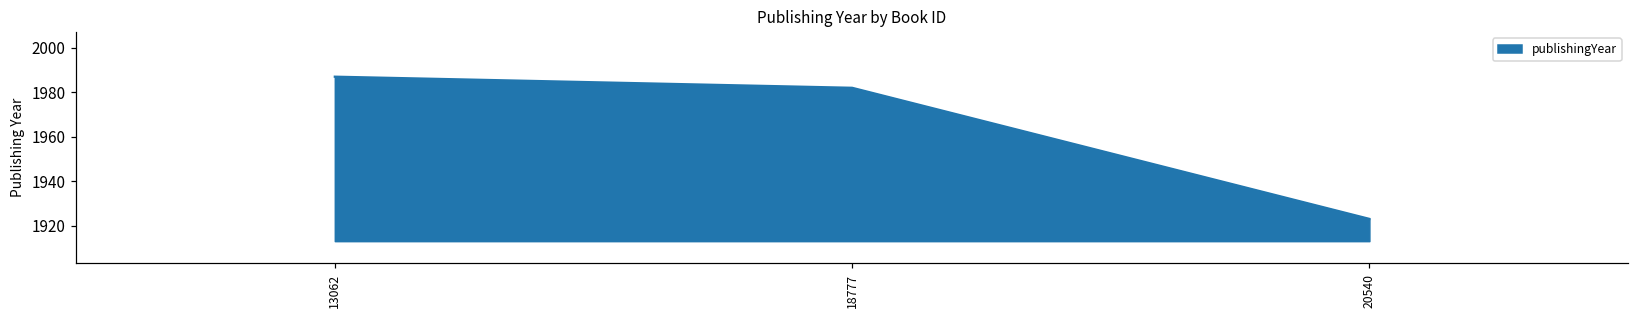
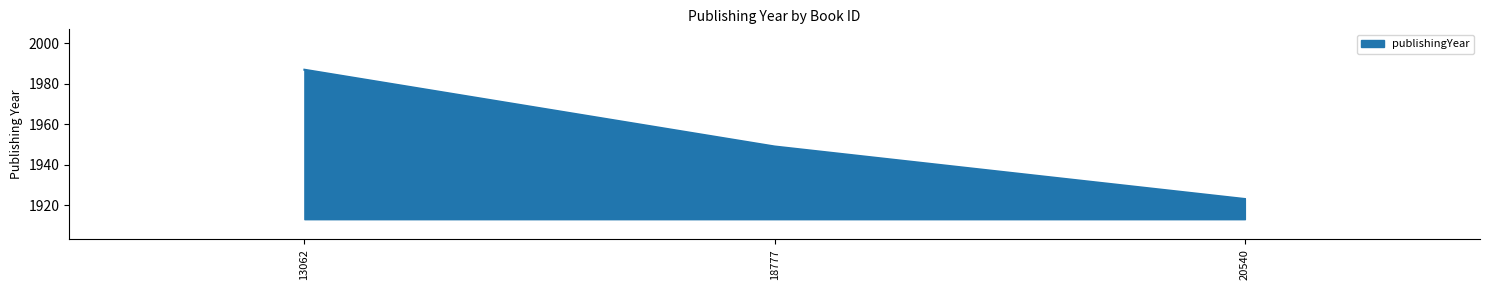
  {
    "13062": 1987,
-   "18777": 1982,
+   "18777": 1949,
    "20540": 1923
  }
